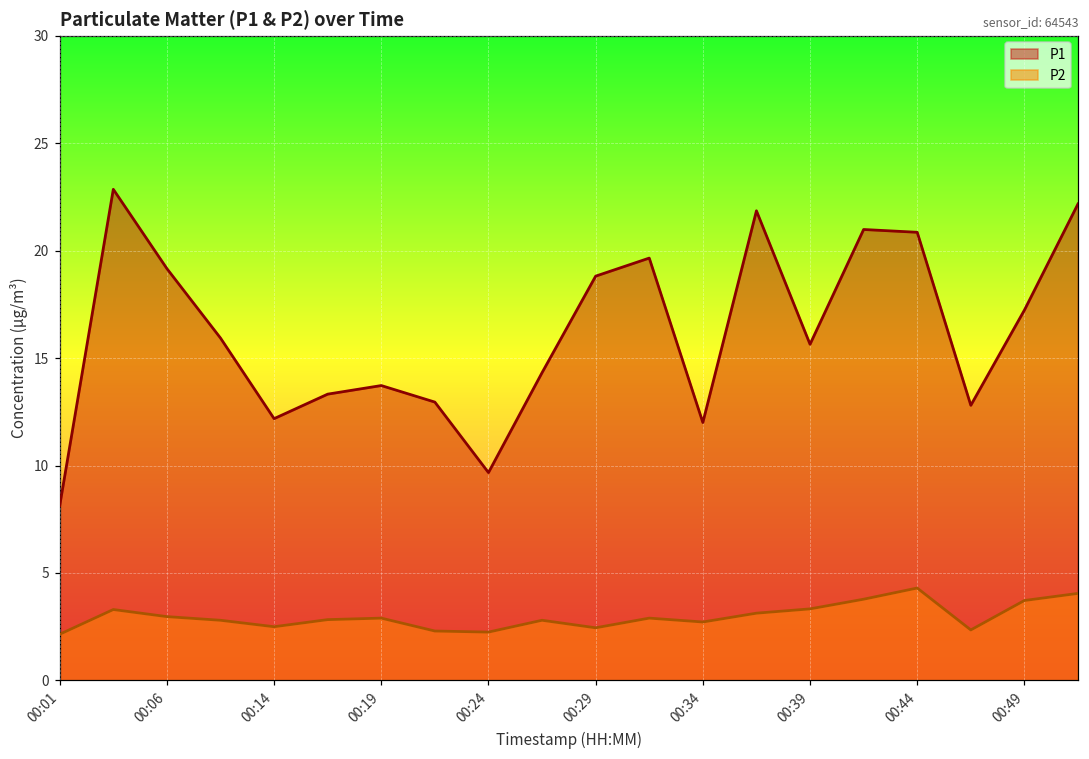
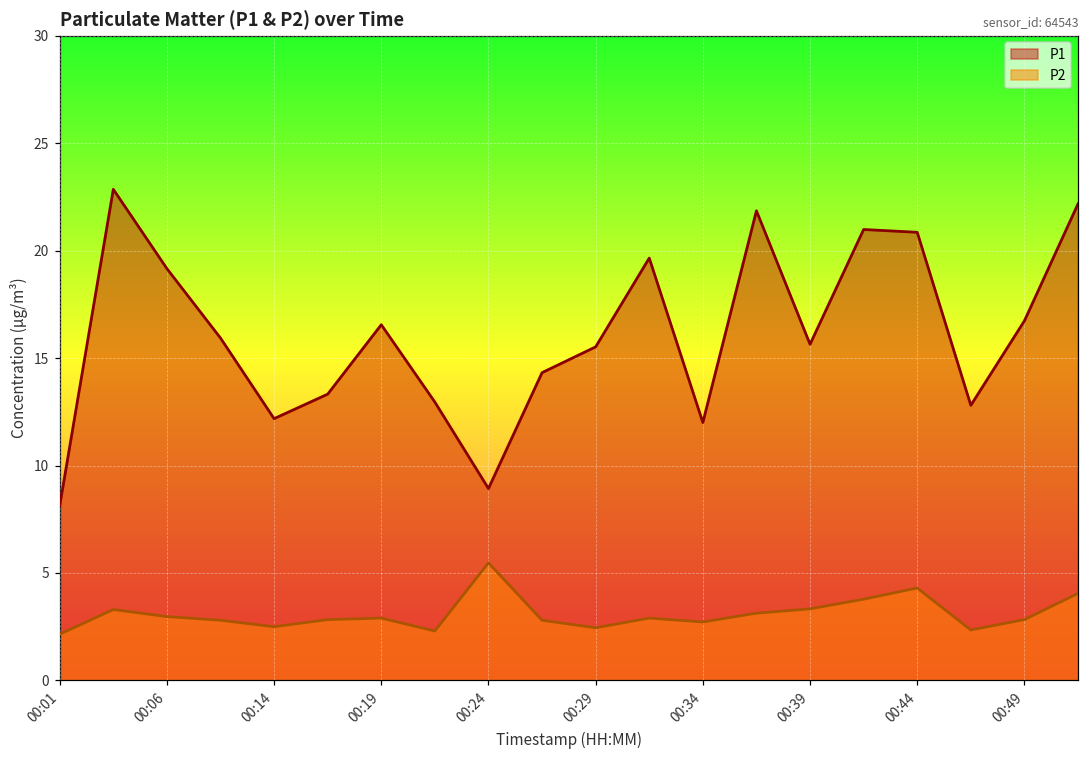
  {
    "P1": {
      "00:01": 8.1,
      "00:06": 19.2,
      "00:14": 12.2,
-     "00:19": 13.7,
-     "00:24": 9.7,
-     "00:29": 18.8,
+     "00:19": 16.6,
+     "00:24": 8.9,
+     "00:29": 15.5,
      "00:34": 12.0,
      "00:39": 15.6,
      "00:44": 20.9,
-     "00:49": 17.2
+     "00:49": 16.7
    },
    "P2": {
      "00:01": 2.2,
      "00:06": 3.0,
      "00:14": 2.5,
      "00:19": 2.9,
-     "00:24": 2.3,
+     "00:24": 5.5,
      "00:29": 2.5,
      "00:34": 2.7,
      "00:39": 3.3,
      "00:44": 4.3,
-     "00:49": 3.7
+     "00:49": 2.8
    }
  }
